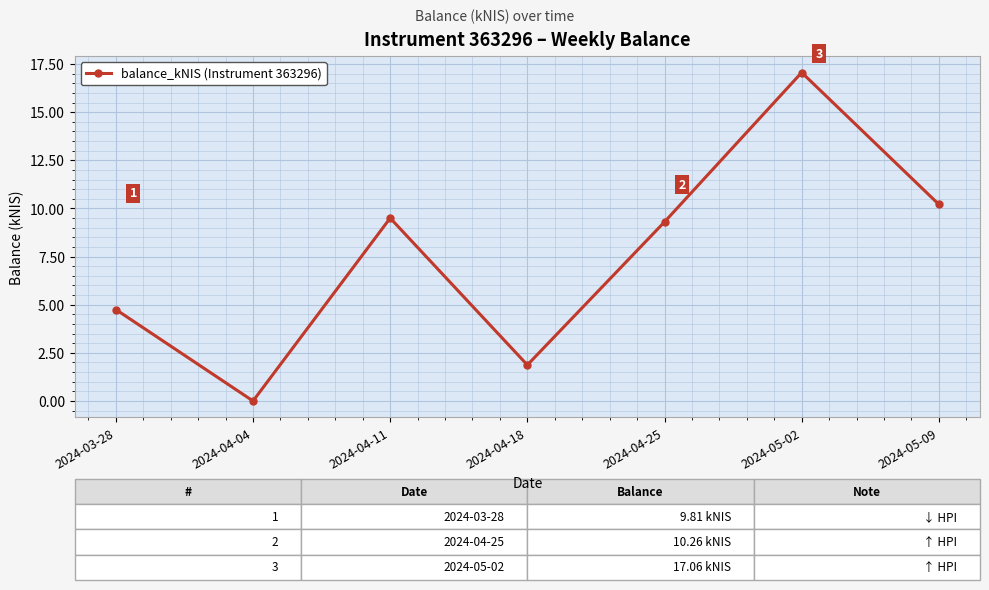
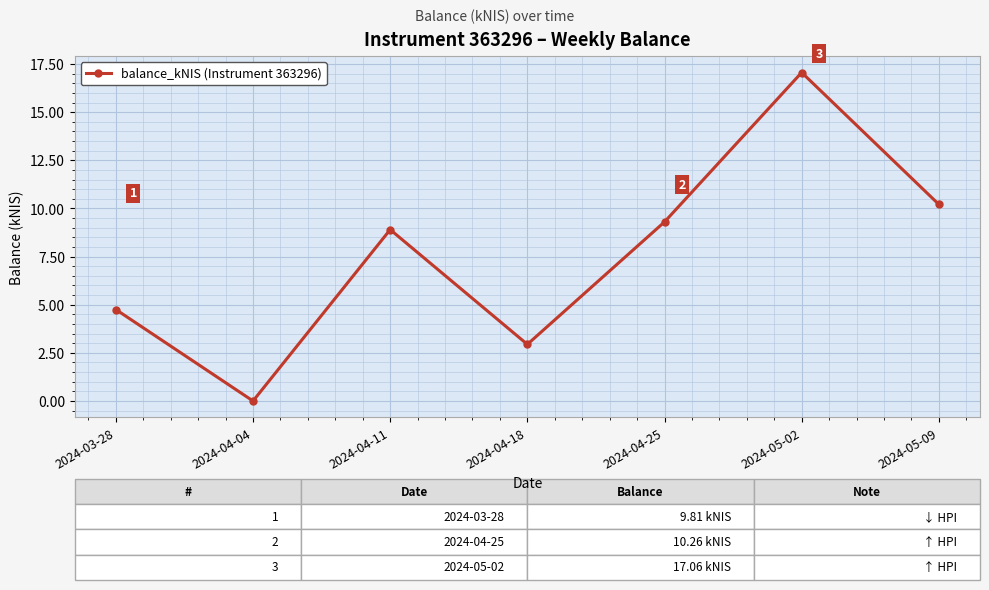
  {
    "2024-03-28": 4.8,
    "2024-04-04": 0.0,
-   "2024-04-11": 9.5,
-   "2024-04-18": 1.9,
+   "2024-04-11": 8.9,
+   "2024-04-18": 2.9,
    "2024-04-25": 9.3,
    "2024-05-09": 10.2
  }
